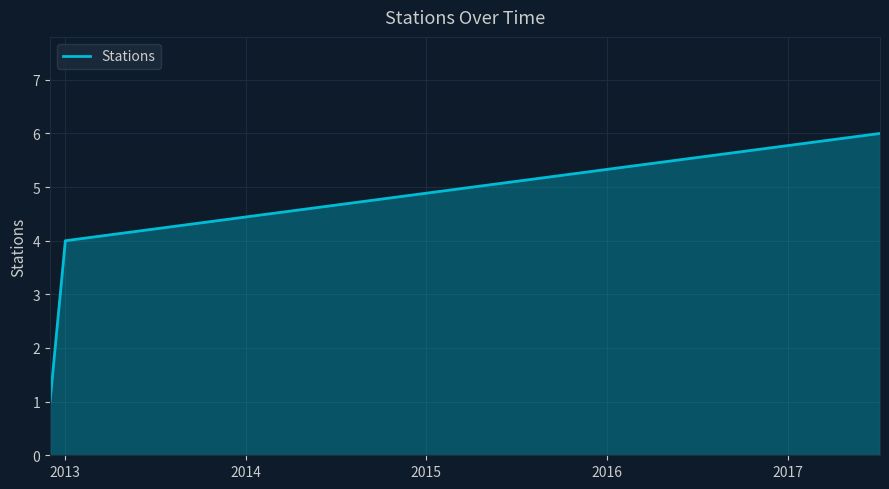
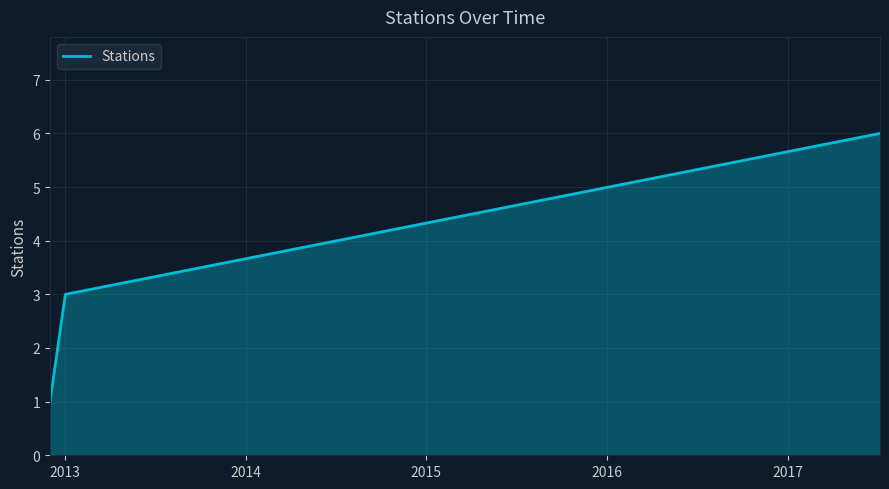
  {
-   "2013": 4
+   "2013": 3
  }
